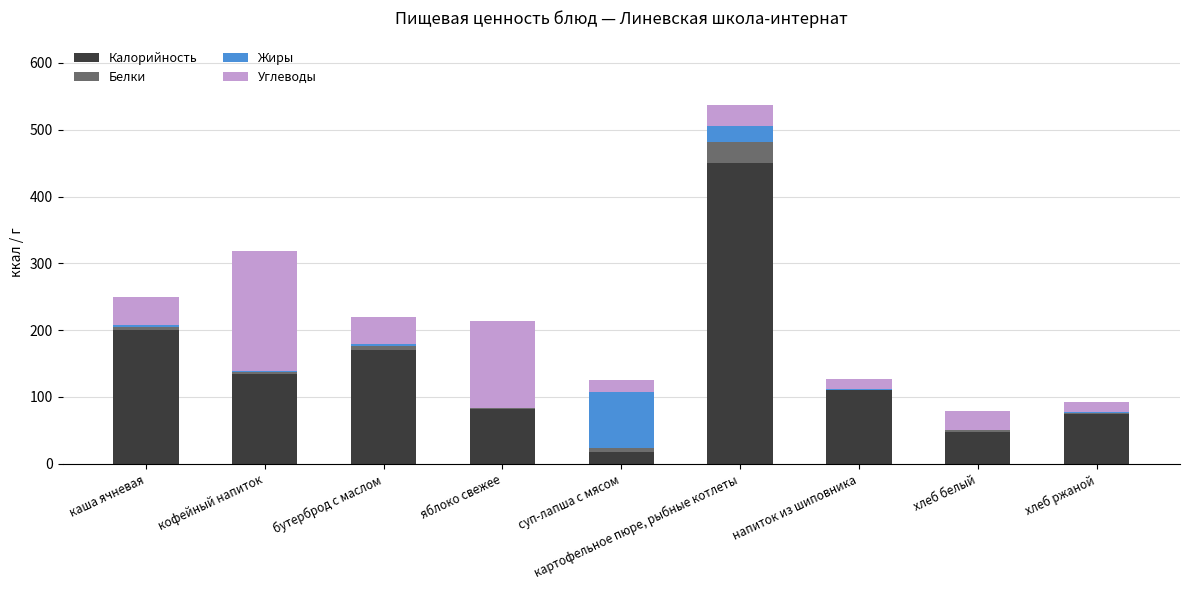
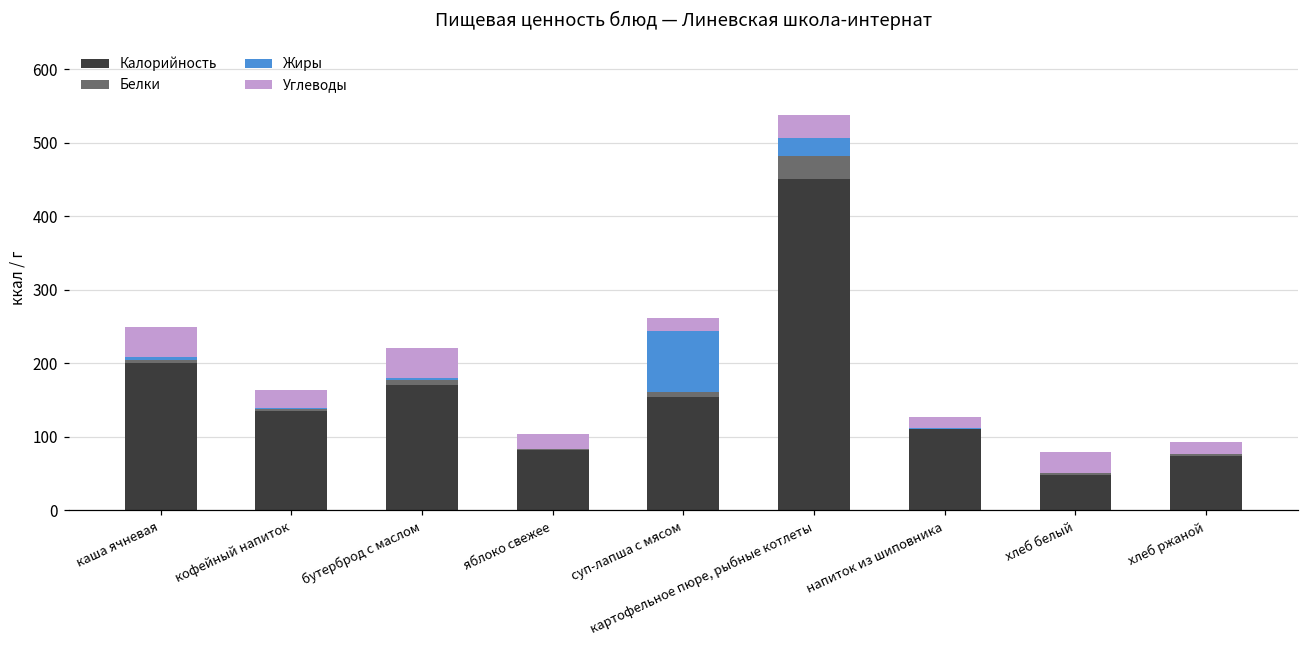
  {
    "Калорийность": {
      "каша ячневая": 200,
      "кофейный напиток": 140,
      "бутерброд с маслом": 170,
      "яблоко свежее": 80,
-     "суп-лапша с мясом": 20,
+     "суп-лапша с мясом": 150,
      "картофельное пюре, рыбные котлеты": 450,
      "напиток из шиповника": 110,
      "хлеб белый": 50,
      "хлеб ржаной": 70
    },
    "Белки": {
      "каша ячневая": 10,
      "бутерброд с маслом": 10,
      "суп-лапша с мясом": 10,
      "картофельное пюре, рыбные котлеты": 30
    },
    "Жиры": {
      "яблоко свежее": 0,
      "суп-лапша с мясом": 80,
      "картофельное пюре, рыбные котлеты": 20
    },
    "Углеводы": {
      "каша ячневая": 40,
-     "кофейный напиток": 180,
+     "кофейный напиток": 30,
      "бутерброд с маслом": 40,
-     "яблоко свежее": 130,
+     "яблоко свежее": 20,
      "суп-лапша с мясом": 20,
      "картофельное пюре, рыбные котлеты": 30,
      "напиток из шиповника": 20,
      "хлеб белый": 30,
      "хлеб ржаной": 20
    }
  }
